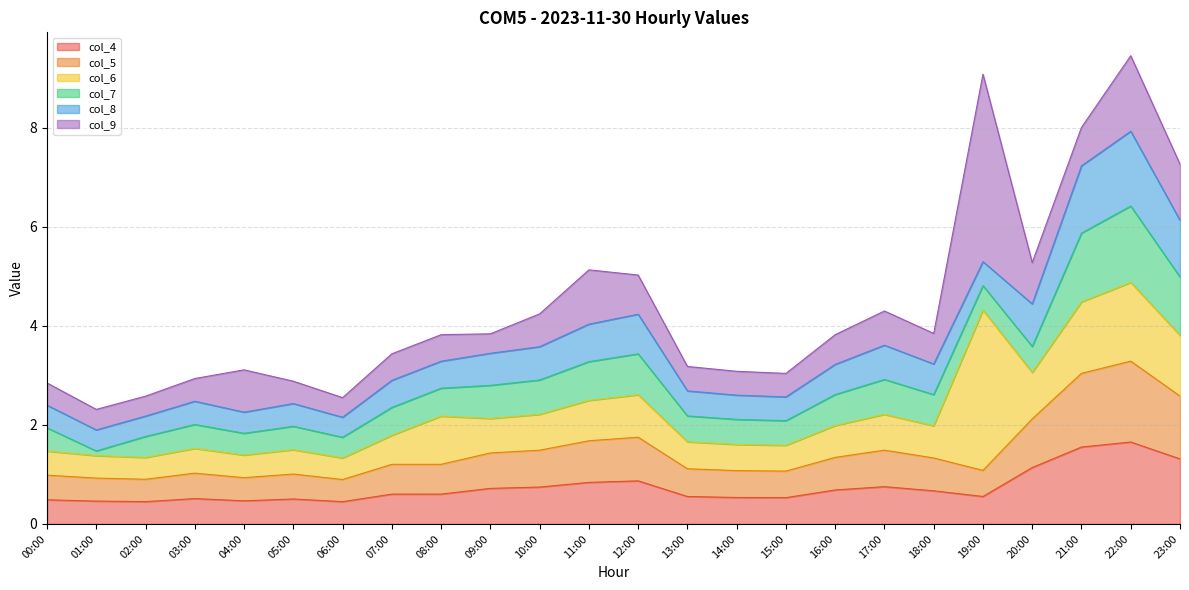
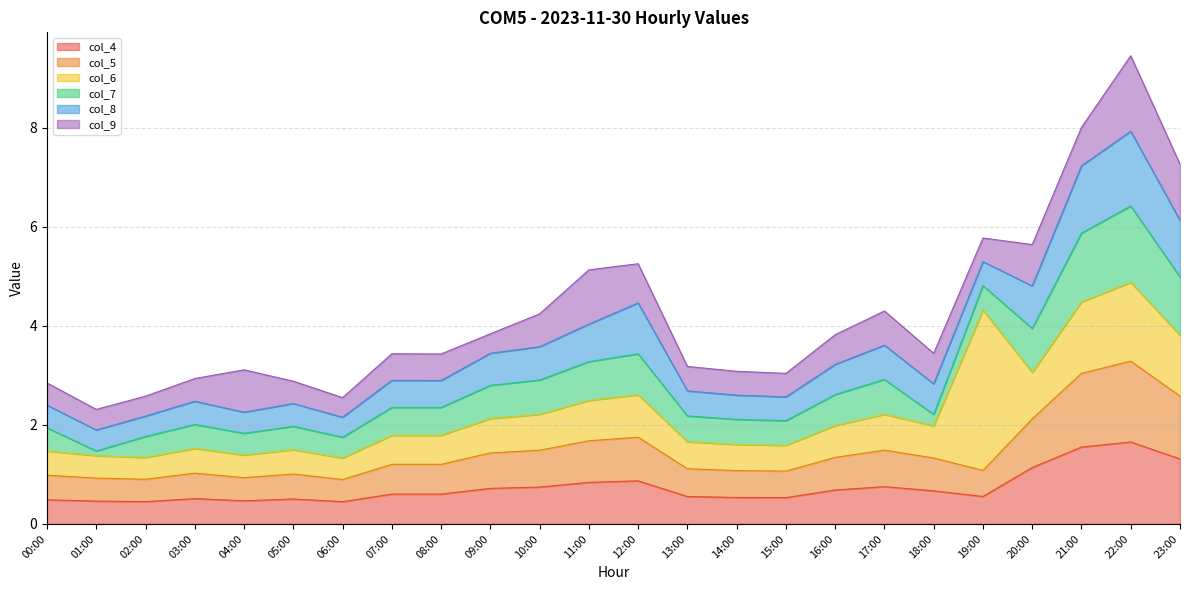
  {
    "col_6": {
      "00:00": 0.5,
      "01:00": 0.5,
      "02:00": 0.4,
      "03:00": 0.5,
      "04:00": 0.5,
      "05:00": 0.5,
      "06:00": 0.4,
      "07:00": 0.6,
-     "08:00": 1.0,
+     "08:00": 0.6,
      "09:00": 0.7,
      "10:00": 0.7,
      "11:00": 0.8,
      "12:00": 0.9,
      "13:00": 0.5,
      "14:00": 0.5,
      "15:00": 0.5,
      "16:00": 0.6,
      "17:00": 0.7,
      "18:00": 0.6,
      "19:00": 3.2,
      "20:00": 0.9,
      "21:00": 1.4,
      "22:00": 1.6,
      "23:00": 1.2
    },
    "col_7": {
      "00:00": 0.5,
      "01:00": 0.1,
      "02:00": 0.4,
      "03:00": 0.5,
      "04:00": 0.4,
      "05:00": 0.5,
      "06:00": 0.4,
      "07:00": 0.6,
      "08:00": 0.6,
      "09:00": 0.7,
      "10:00": 0.7,
      "11:00": 0.8,
      "12:00": 0.8,
      "13:00": 0.5,
      "14:00": 0.5,
      "15:00": 0.5,
      "16:00": 0.6,
      "17:00": 0.7,
-     "18:00": 0.6,
+     "18:00": 0.2,
      "19:00": 0.5,
-     "20:00": 0.5,
+     "20:00": 0.9,
      "21:00": 1.4,
      "22:00": 1.5,
      "23:00": 1.2
    },
    "col_8": {
      "00:00": 0.5,
      "01:00": 0.4,
      "02:00": 0.4,
      "03:00": 0.5,
      "04:00": 0.4,
      "05:00": 0.5,
      "06:00": 0.4,
      "07:00": 0.5,
      "08:00": 0.5,
      "09:00": 0.6,
      "10:00": 0.7,
      "11:00": 0.8,
-     "12:00": 0.8,
+     "12:00": 1.0,
      "13:00": 0.5,
      "14:00": 0.5,
      "15:00": 0.5,
      "16:00": 0.6,
      "17:00": 0.7,
      "18:00": 0.6,
      "19:00": 0.5,
      "20:00": 0.9,
      "21:00": 1.4,
      "22:00": 1.5,
      "23:00": 1.1
    },
    "col_9": {
      "00:00": 0.4,
      "01:00": 0.4,
      "02:00": 0.4,
      "03:00": 0.5,
      "04:00": 0.9,
      "05:00": 0.5,
      "06:00": 0.4,
      "07:00": 0.5,
      "08:00": 0.5,
      "09:00": 0.4,
      "10:00": 0.7,
      "11:00": 1.1,
      "12:00": 0.8,
      "13:00": 0.5,
      "14:00": 0.5,
      "15:00": 0.5,
      "16:00": 0.6,
      "17:00": 0.7,
      "18:00": 0.6,
-     "19:00": 3.8,
+     "19:00": 0.5,
      "20:00": 0.8,
      "21:00": 0.8,
      "22:00": 1.5,
      "23:00": 1.1
    }
  }
